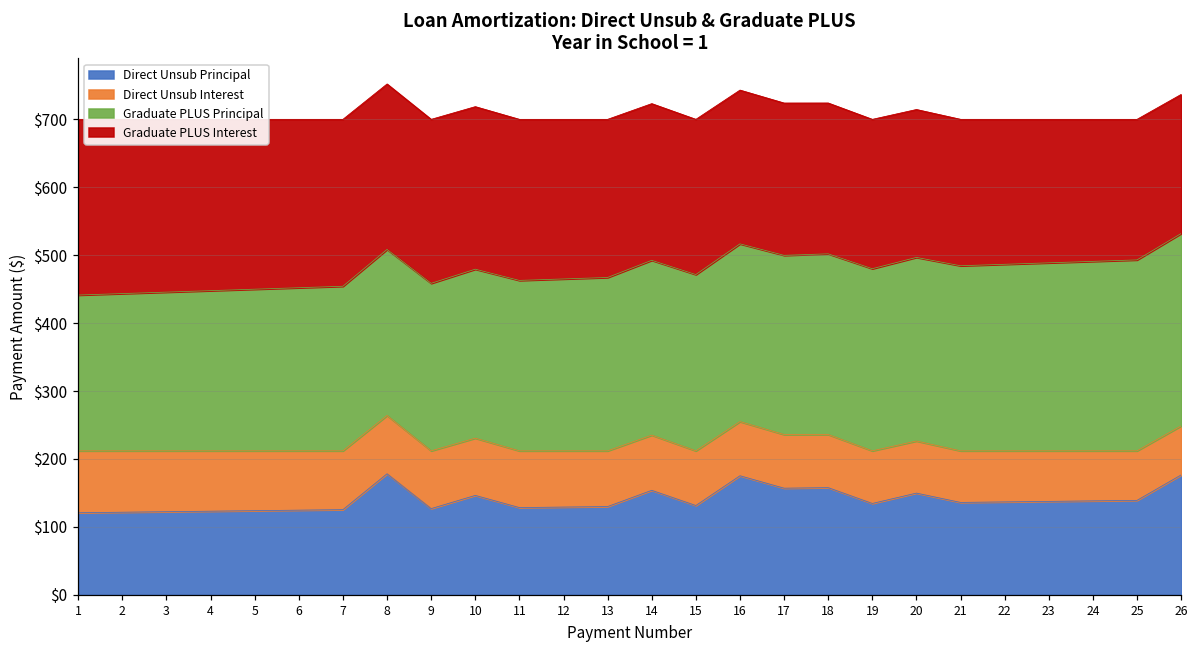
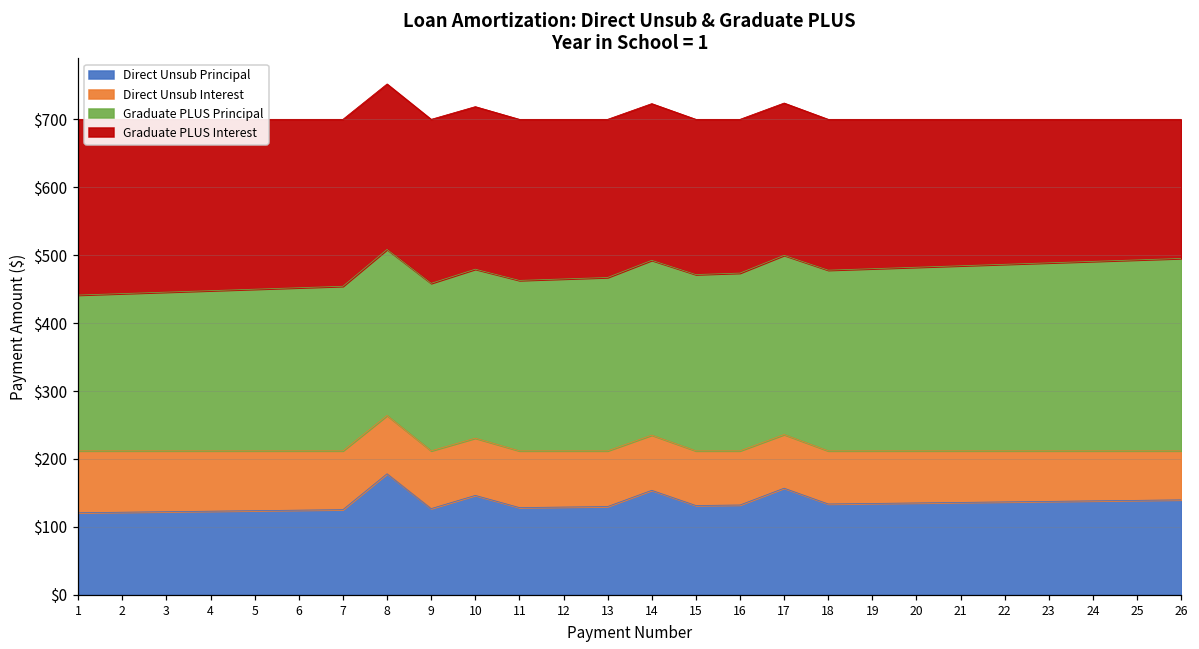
  {
    "Direct Unsub Principal": {
      "1": "$120",
      "2": "$120",
      "3": "$120",
      "4": "$120",
      "5": "$120",
      "6": "$120",
      "7": "$130",
      "8": "$180",
      "9": "$130",
      "10": "$150",
      "11": "$130",
      "12": "$130",
      "13": "$130",
      "14": "$150",
      "15": "$130",
-     "16": "$180",
+     "16": "$130",
      "17": "$160",
-     "18": "$160",
+     "18": "$130",
      "19": "$130",
-     "20": "$150",
+     "20": "$140",
      "21": "$140",
      "22": "$140",
      "23": "$140",
      "24": "$140",
      "25": "$140",
-     "26": "$180"
+     "26": "$140"
    },
    "Direct Unsub Interest": {
      "1": "$90",
      "2": "$90",
      "3": "$90",
      "4": "$90",
      "5": "$90",
      "6": "$90",
      "7": "$90",
      "8": "$90",
      "9": "$90",
      "10": "$80",
      "11": "$80",
      "12": "$80",
      "13": "$80",
      "14": "$80",
      "15": "$80",
      "16": "$80",
      "17": "$80",
      "18": "$80",
      "19": "$80",
      "20": "$80",
      "21": "$80",
      "22": "$80",
      "23": "$70",
      "24": "$70",
      "25": "$70",
      "26": "$70"
    },
    "Graduate PLUS Principal": {
      "1": "$230",
      "2": "$230",
      "3": "$230",
      "4": "$240",
      "5": "$240",
      "6": "$240",
      "7": "$240",
      "8": "$240",
      "9": "$250",
      "10": "$250",
      "11": "$250",
      "12": "$250",
      "13": "$260",
      "14": "$260",
      "15": "$260",
      "16": "$260",
      "17": "$260",
      "18": "$270",
      "19": "$270",
      "20": "$270",
      "21": "$270",
      "22": "$270",
      "23": "$280",
      "24": "$280",
      "25": "$280",
      "26": "$280"
    },
    "Graduate PLUS Interest": {
      "1": "$260",
      "6": "$250",
      "7": "$250",
      "8": "$240",
      "9": "$240",
      "10": "$240",
      "11": "$240",
      "12": "$240",
      "13": "$230",
      "14": "$230",
      "15": "$230",
      "16": "$230",
      "17": "$220",
      "18": "$220",
      "19": "$220",
      "20": "$220",
      "21": "$220",
      "22": "$210",
      "23": "$210",
      "24": "$210",
      "25": "$210",
      "26": "$200"
    }
  }
